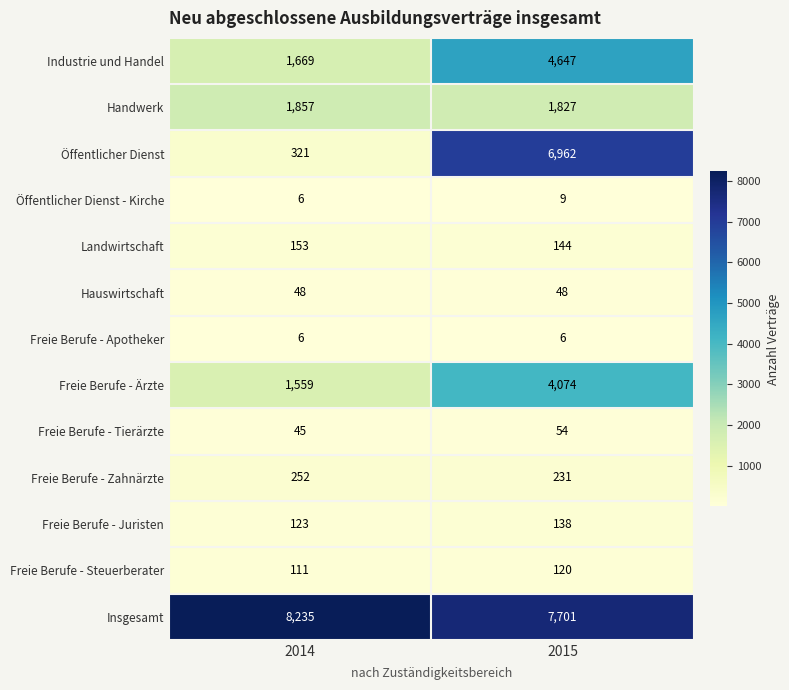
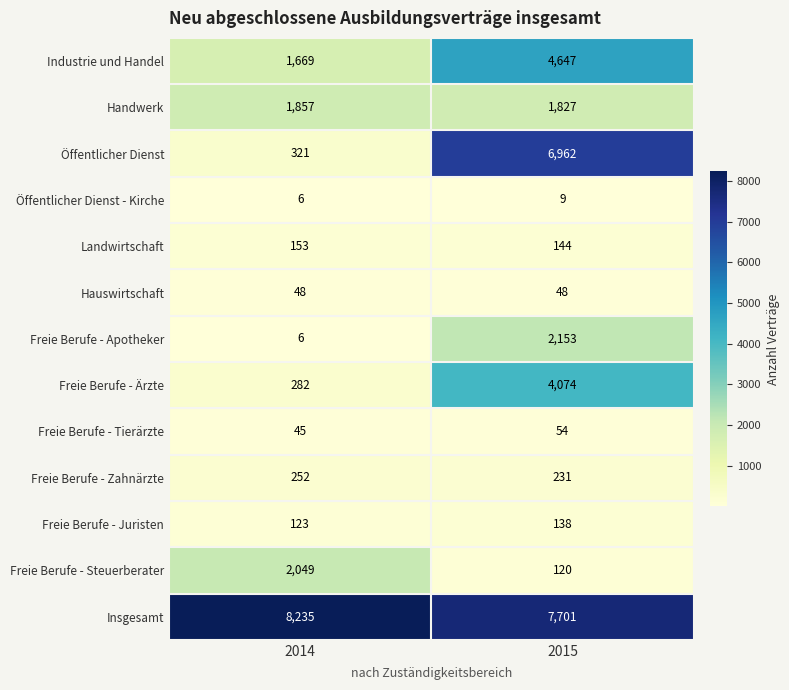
  {
    "Industrie und Handel": {
      "2014": "1,669",
      "2015": "4,647"
    },
    "Handwerk": {
      "2014": "1,857",
      "2015": "1,827"
    },
    "Öffentlicher Dienst": {
      "2014": "321",
      "2015": "6,962"
    },
    "Öffentlicher Dienst - Kirche": {
      "2014": "6",
      "2015": "9"
    },
    "Landwirtschaft": {
      "2014": "153",
      "2015": "144"
    },
    "Hauswirtschaft": {
      "2014": "48",
      "2015": "48"
    },
    "Freie Berufe - Apotheker": {
      "2014": "6",
-     "2015": "6"
+     "2015": "2,153"
    },
    "Freie Berufe - Ärzte": {
-     "2014": "1,559",
+     "2014": "282",
      "2015": "4,074"
    },
    "Freie Berufe - Tierärzte": {
      "2014": "45",
      "2015": "54"
    },
    "Freie Berufe - Zahnärzte": {
      "2014": "252",
      "2015": "231"
    },
    "Freie Berufe - Juristen": {
      "2014": "123",
      "2015": "138"
    },
    "Freie Berufe - Steuerberater": {
-     "2014": "111",
+     "2014": "2,049",
      "2015": "120"
    },
    "Insgesamt": {
      "2014": "8,235",
      "2015": "7,701"
    }
  }
